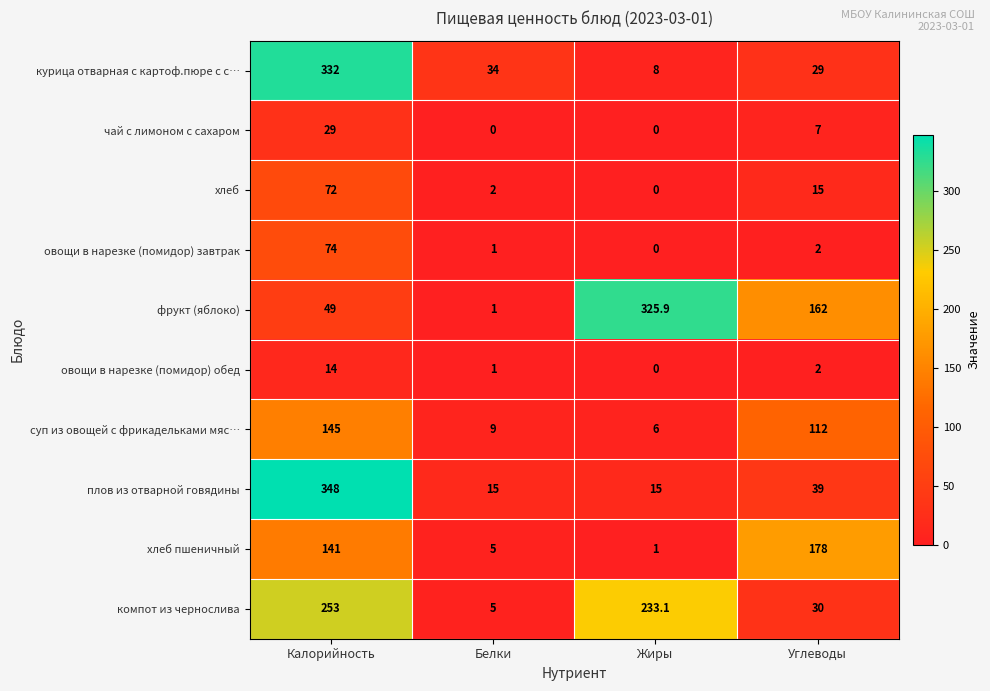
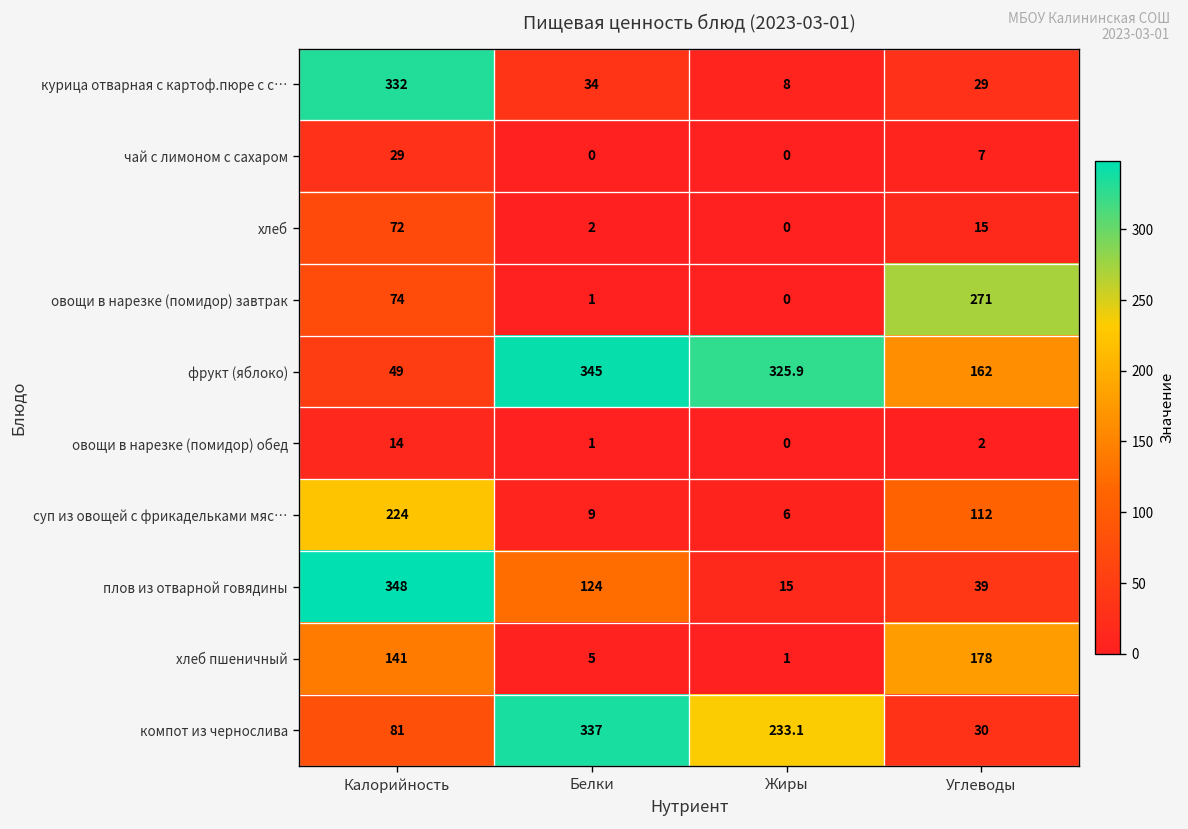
  {
    "курица отварная с картоф.пюре с с…": {
      "Калорийность": 332,
      "Белки": 34,
      "Жиры": 8,
      "Углеводы": 29
    },
    "чай с лимоном с сахаром": {
      "Калорийность": 29,
      "Белки": 0,
      "Жиры": 0,
      "Углеводы": 7
    },
    "хлеб": {
      "Калорийность": 72,
      "Белки": 2,
      "Жиры": 0,
      "Углеводы": 15
    },
    "овощи в нарезке (помидор) завтрак": {
      "Калорийность": 74,
      "Белки": 1,
      "Жиры": 0,
-     "Углеводы": 2
+     "Углеводы": 271
    },
    "фрукт (яблоко)": {
      "Калорийность": 49,
-     "Белки": 1,
+     "Белки": 345,
      "Жиры": 325.9,
      "Углеводы": 162
    },
    "овощи в нарезке (помидор) обед": {
      "Калорийность": 14,
      "Белки": 1,
      "Жиры": 0,
      "Углеводы": 2
    },
    "суп из овощей с фрикадельками мяс…": {
-     "Калорийность": 145,
+     "Калорийность": 224,
      "Белки": 9,
      "Жиры": 6,
      "Углеводы": 112
    },
    "плов из отварной говядины": {
      "Калорийность": 348,
-     "Белки": 15,
+     "Белки": 124,
      "Жиры": 15,
      "Углеводы": 39
    },
    "хлеб пшеничный": {
      "Калорийность": 141,
      "Белки": 5,
      "Жиры": 1,
      "Углеводы": 178
    },
    "компот из чернослива": {
-     "Калорийность": 253,
-     "Белки": 5,
+     "Калорийность": 81,
+     "Белки": 337,
      "Жиры": 233.1,
      "Углеводы": 30
    }
  }
